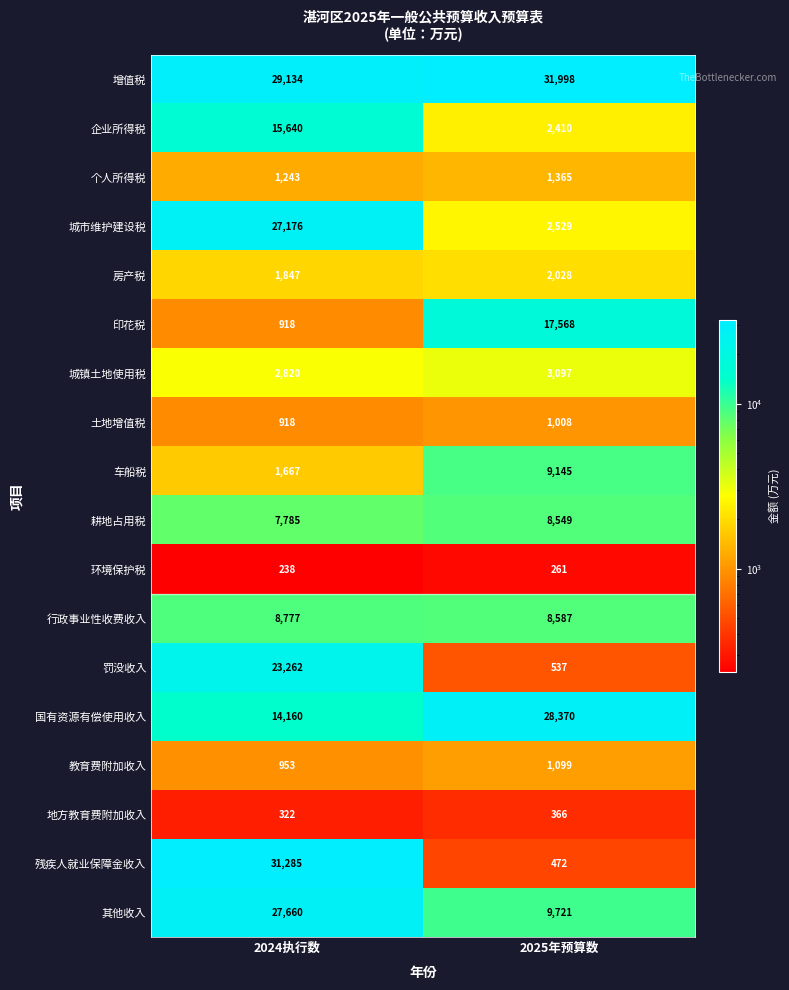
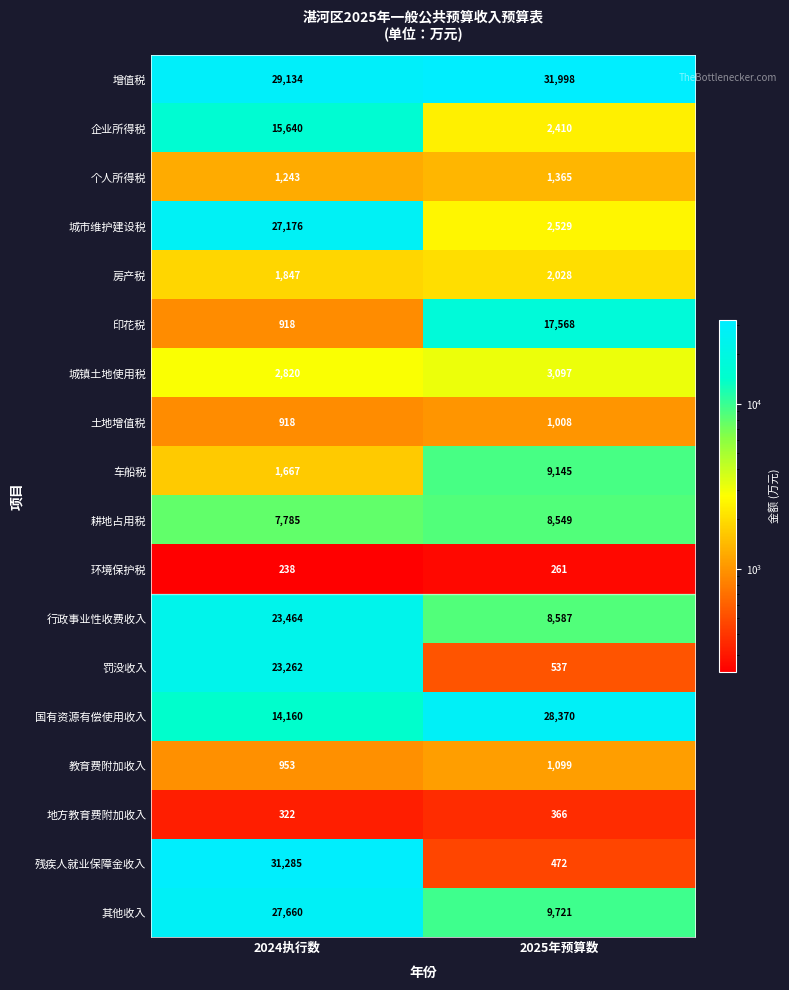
  {
    "增值税": {
      "2024执行数": "29,134",
      "2025年预算数": "31,998"
    },
    "企业所得税": {
      "2024执行数": "15,640",
      "2025年预算数": "2,410"
    },
    "个人所得税": {
      "2024执行数": "1,243",
      "2025年预算数": "1,365"
    },
    "城市维护建设税": {
      "2024执行数": "27,176",
      "2025年预算数": "2,529"
    },
    "房产税": {
      "2024执行数": "1,847",
      "2025年预算数": "2,028"
    },
    "印花税": {
      "2024执行数": "918",
      "2025年预算数": "17,568"
    },
    "城镇土地使用税": {
      "2024执行数": "2,820",
      "2025年预算数": "3,097"
    },
    "土地增值税": {
      "2024执行数": "918",
      "2025年预算数": "1,008"
    },
    "车船税": {
      "2024执行数": "1,667",
      "2025年预算数": "9,145"
    },
    "耕地占用税": {
      "2024执行数": "7,785",
      "2025年预算数": "8,549"
    },
    "环境保护税": {
      "2024执行数": "238",
      "2025年预算数": "261"
    },
    "行政事业性收费收入": {
-     "2024执行数": "8,777",
+     "2024执行数": "23,464",
      "2025年预算数": "8,587"
    },
    "罚没收入": {
      "2024执行数": "23,262",
      "2025年预算数": "537"
    },
    "国有资源有偿使用收入": {
      "2024执行数": "14,160",
      "2025年预算数": "28,370"
    },
    "教育费附加收入": {
      "2024执行数": "953",
      "2025年预算数": "1,099"
    },
    "地方教育费附加收入": {
      "2024执行数": "322",
      "2025年预算数": "366"
    },
    "残疾人就业保障金收入": {
      "2024执行数": "31,285",
      "2025年预算数": "472"
    },
    "其他收入": {
      "2024执行数": "27,660",
      "2025年预算数": "9,721"
    }
  }
